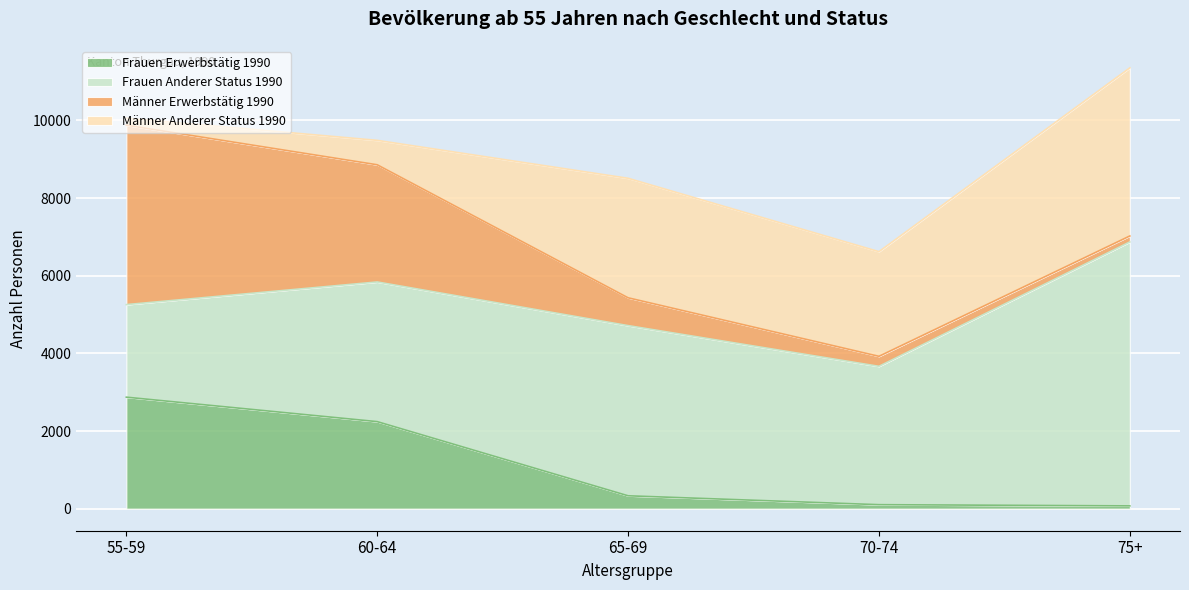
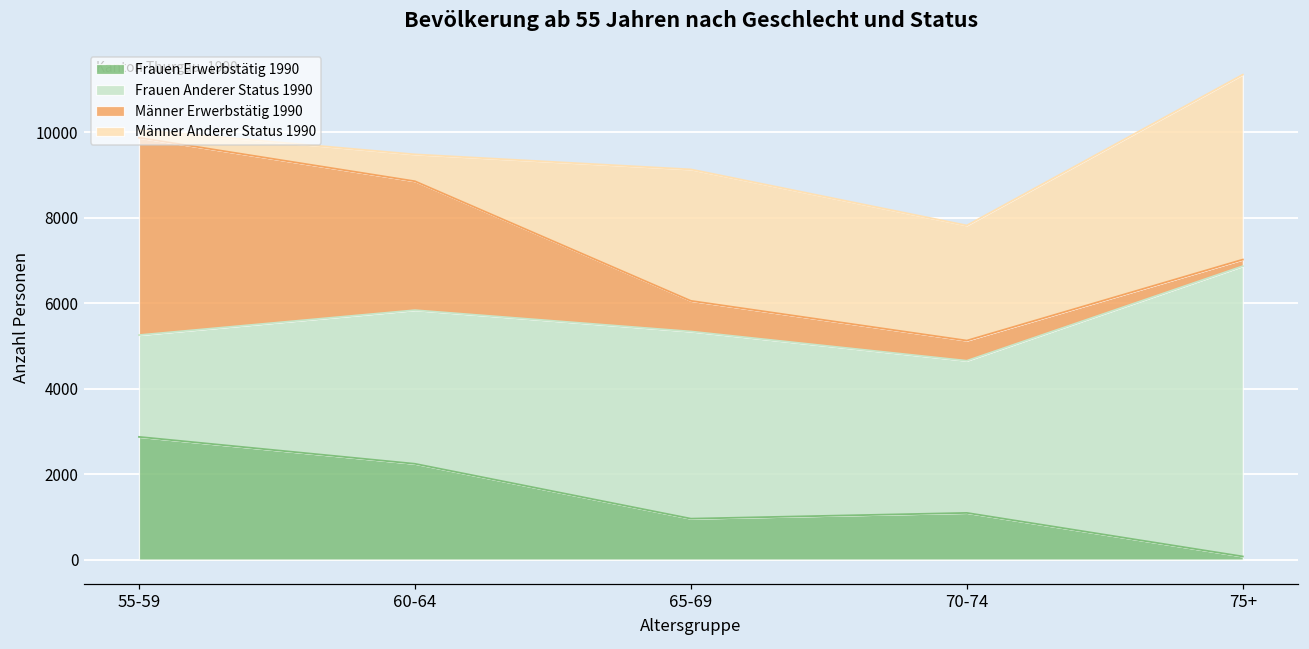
  {
    "Frauen Erwerbstätig 1990": {
      "55-59": 2900,
      "60-64": 2200,
-     "65-69": 300,
-     "70-74": 100,
+     "65-69": 1000,
+     "70-74": 1100,
      "75+": 100
    },
    "Männer Erwerbstätig 1990": {
      "60-64": 3000,
      "65-69": 700,
-     "70-74": 300,
+     "70-74": 500,
      "75+": 200
    }
  }
